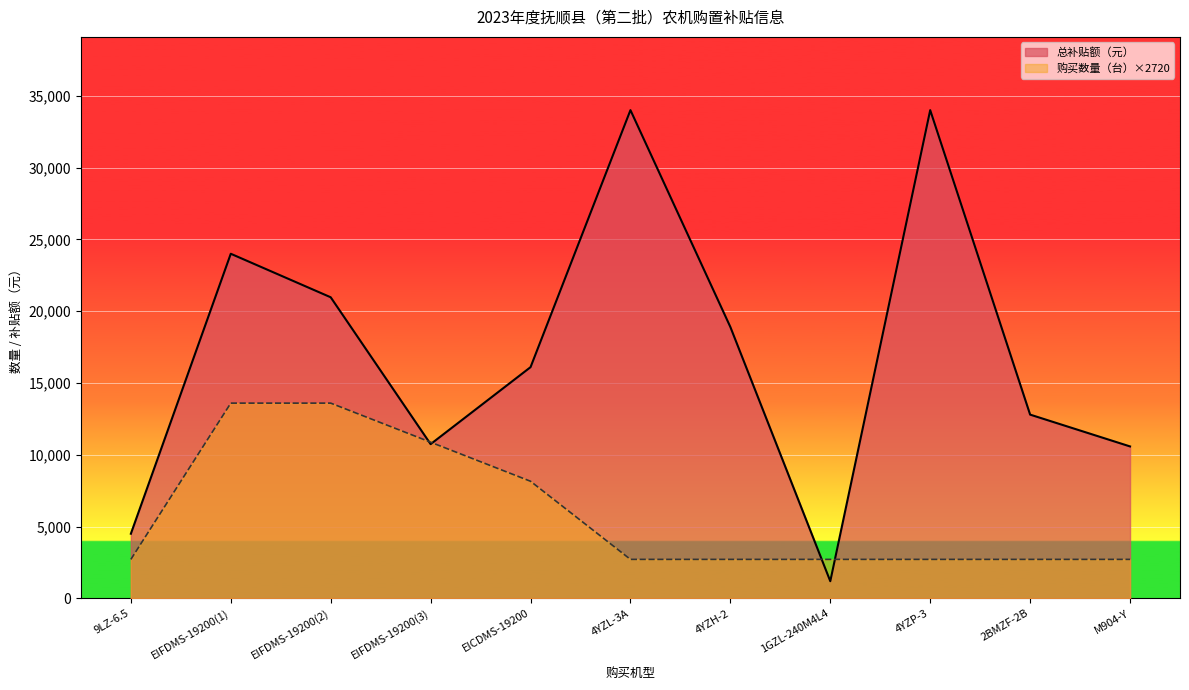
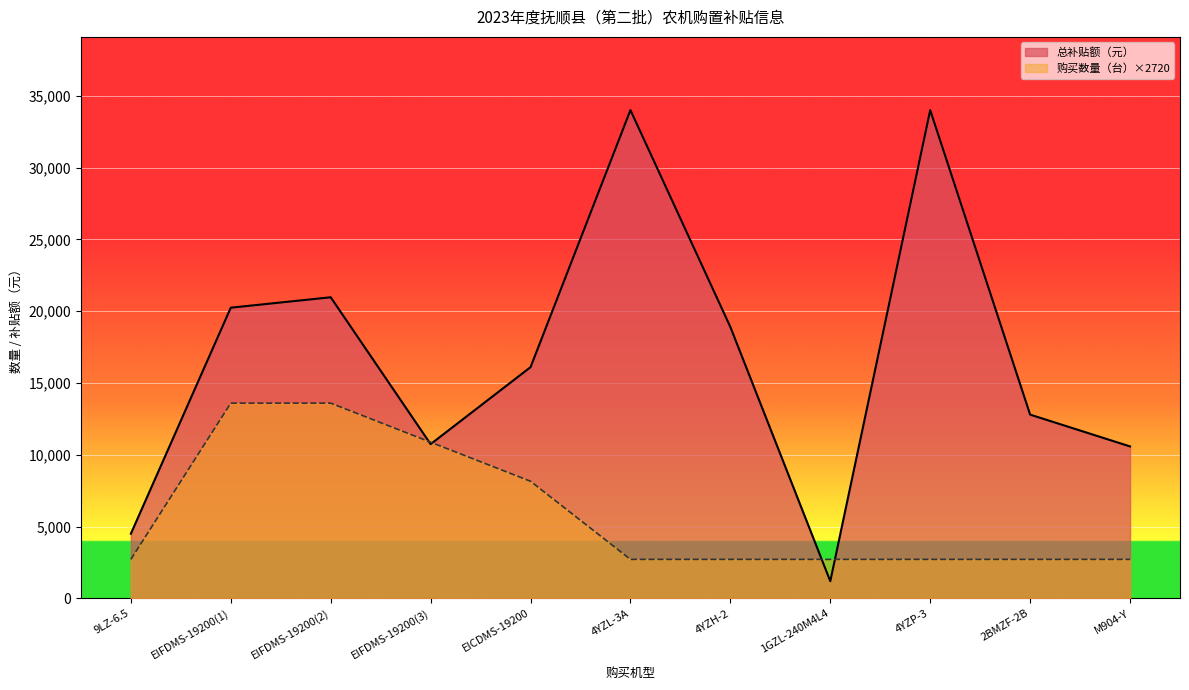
  {
    "总补贴额（元）": {
      "9LZ-6.5": "4,500",
-     "EIFDMS-19200(1)": "24,000",
+     "EIFDMS-19200(1)": "20,200",
      "EIFDMS-19200(2)": "21,000",
      "EICDMS-19200": "16,100",
      "4YZL-3A": "34,000",
      "4YZH-2": "18,900",
      "1GZL-240M4L4": "1,200",
      "4YZP-3": "34,000",
      "2BMZF-2B": "12,800",
      "M904-Y": "10,600"
    },
    "购买数量（台）×2720": {
      "9LZ-6.5": "2,700",
      "EIFDMS-19200(1)": "13,600",
      "EIFDMS-19200(2)": "13,600",
      "EICDMS-19200": "8,200",
      "4YZL-3A": "2,700",
      "4YZH-2": "2,700",
      "1GZL-240M4L4": "2,700",
      "4YZP-3": "2,700",
      "2BMZF-2B": "2,700",
      "M904-Y": "2,700"
    }
  }
